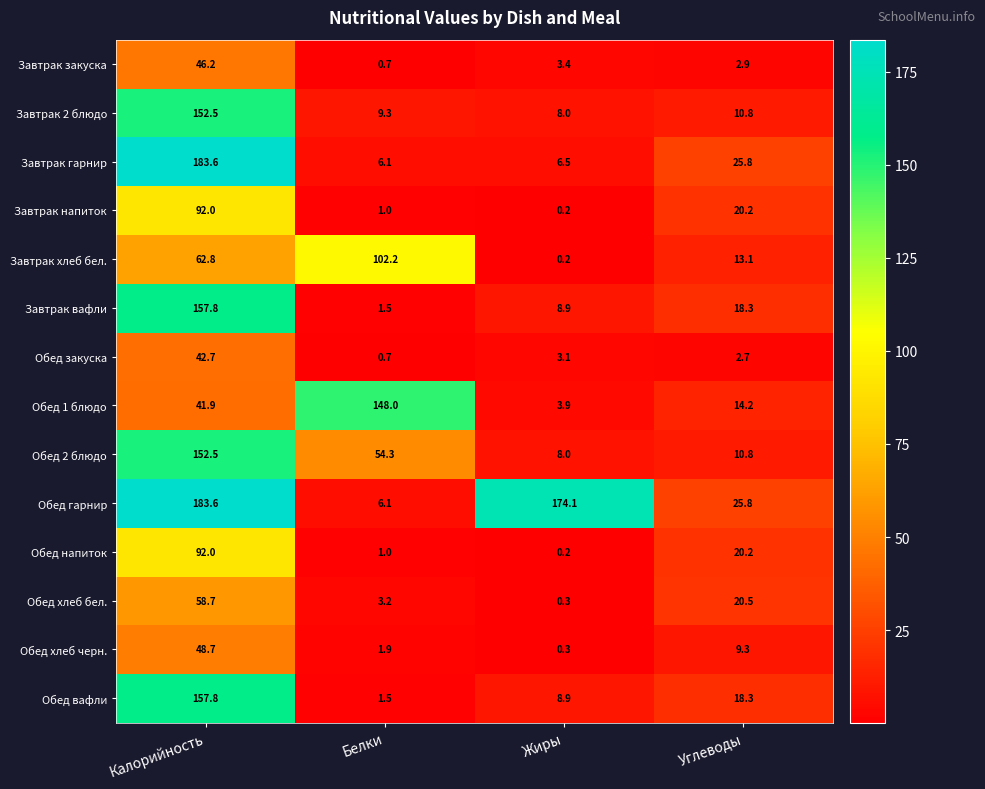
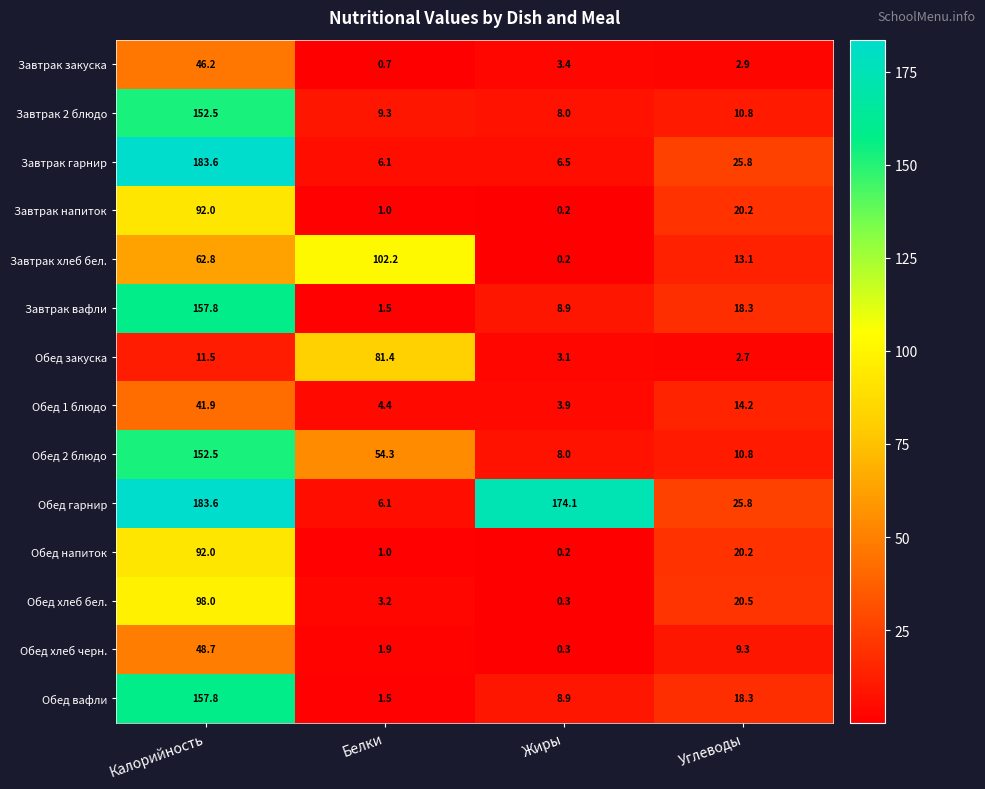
  {
    "Завтрак закуска": {
      "Калорийность": 46.2,
      "Белки": 0.7,
      "Жиры": 3.4,
      "Углеводы": 2.9
    },
    "Завтрак 2 блюдо": {
      "Калорийность": 152.5,
      "Белки": 9.3,
      "Жиры": 8.0,
      "Углеводы": 10.8
    },
    "Завтрак гарнир": {
      "Калорийность": 183.6,
      "Белки": 6.1,
      "Жиры": 6.5,
      "Углеводы": 25.8
    },
    "Завтрак напиток": {
      "Калорийность": 92.0,
      "Белки": 1.0,
      "Жиры": 0.2,
      "Углеводы": 20.2
    },
    "Завтрак хлеб бел.": {
      "Калорийность": 62.8,
      "Белки": 102.2,
      "Жиры": 0.2,
      "Углеводы": 13.1
    },
    "Завтрак вафли": {
      "Калорийность": 157.8,
      "Белки": 1.5,
      "Жиры": 8.9,
      "Углеводы": 18.3
    },
    "Обед закуска": {
-     "Калорийность": 42.7,
-     "Белки": 0.7,
+     "Калорийность": 11.5,
+     "Белки": 81.4,
      "Жиры": 3.1,
      "Углеводы": 2.7
    },
    "Обед 1 блюдо": {
      "Калорийность": 41.9,
-     "Белки": 148.0,
+     "Белки": 4.4,
      "Жиры": 3.9,
      "Углеводы": 14.2
    },
    "Обед 2 блюдо": {
      "Калорийность": 152.5,
      "Белки": 54.3,
      "Жиры": 8.0,
      "Углеводы": 10.8
    },
    "Обед гарнир": {
      "Калорийность": 183.6,
      "Белки": 6.1,
      "Жиры": 174.1,
      "Углеводы": 25.8
    },
    "Обед напиток": {
      "Калорийность": 92.0,
      "Белки": 1.0,
      "Жиры": 0.2,
      "Углеводы": 20.2
    },
    "Обед хлеб бел.": {
-     "Калорийность": 58.7,
+     "Калорийность": 98.0,
      "Белки": 3.2,
      "Жиры": 0.3,
      "Углеводы": 20.5
    },
    "Обед хлеб черн.": {
      "Калорийность": 48.7,
      "Белки": 1.9,
      "Жиры": 0.3,
      "Углеводы": 9.3
    },
    "Обед вафли": {
      "Калорийность": 157.8,
      "Белки": 1.5,
      "Жиры": 8.9,
      "Углеводы": 18.3
    }
  }
